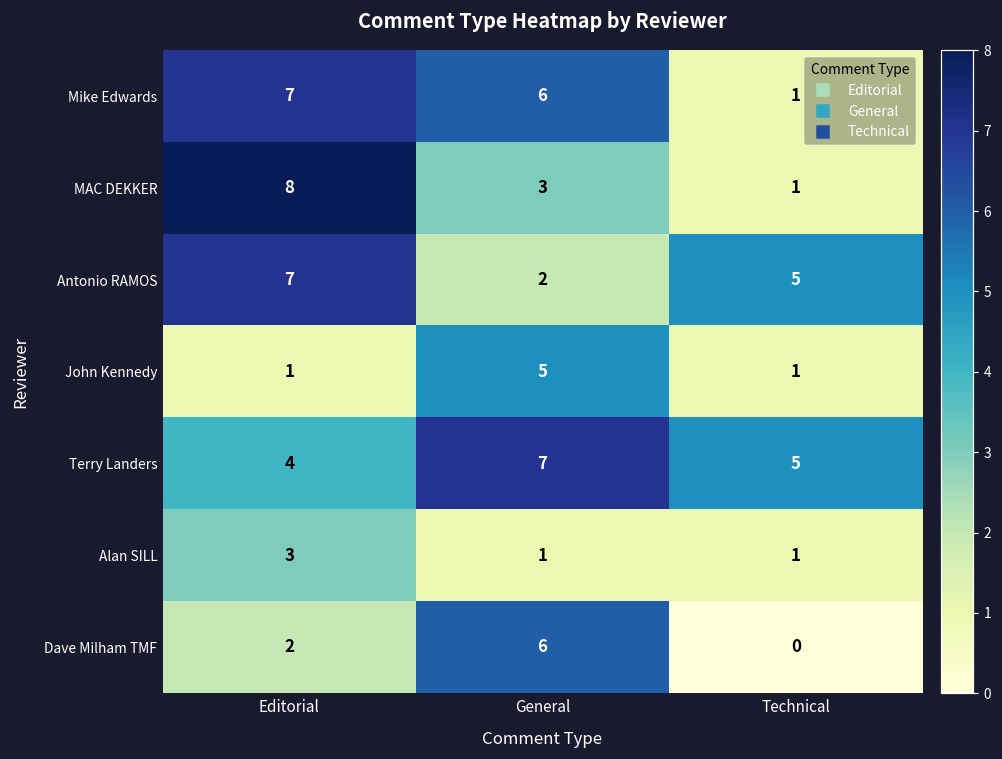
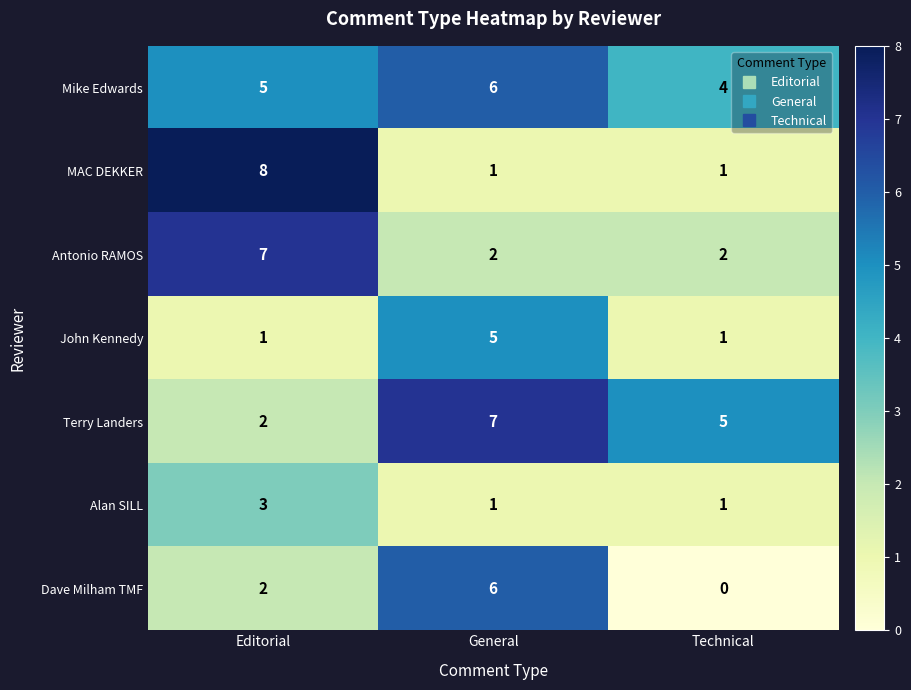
  {
    "Mike Edwards": {
-     "Editorial": 7,
+     "Editorial": 5,
      "General": 6,
-     "Technical": 1
+     "Technical": 4
    },
    "MAC DEKKER": {
      "Editorial": 8,
-     "General": 3,
+     "General": 1,
      "Technical": 1
    },
    "Antonio RAMOS": {
      "Editorial": 7,
      "General": 2,
-     "Technical": 5
+     "Technical": 2
    },
    "John Kennedy": {
      "Editorial": 1,
      "General": 5,
      "Technical": 1
    },
    "Terry Landers": {
-     "Editorial": 4,
+     "Editorial": 2,
      "General": 7,
      "Technical": 5
    },
    "Alan SILL": {
      "Editorial": 3,
      "General": 1,
      "Technical": 1
    },
    "Dave Milham TMF": {
      "Editorial": 2,
      "General": 6,
      "Technical": 0
    }
  }
